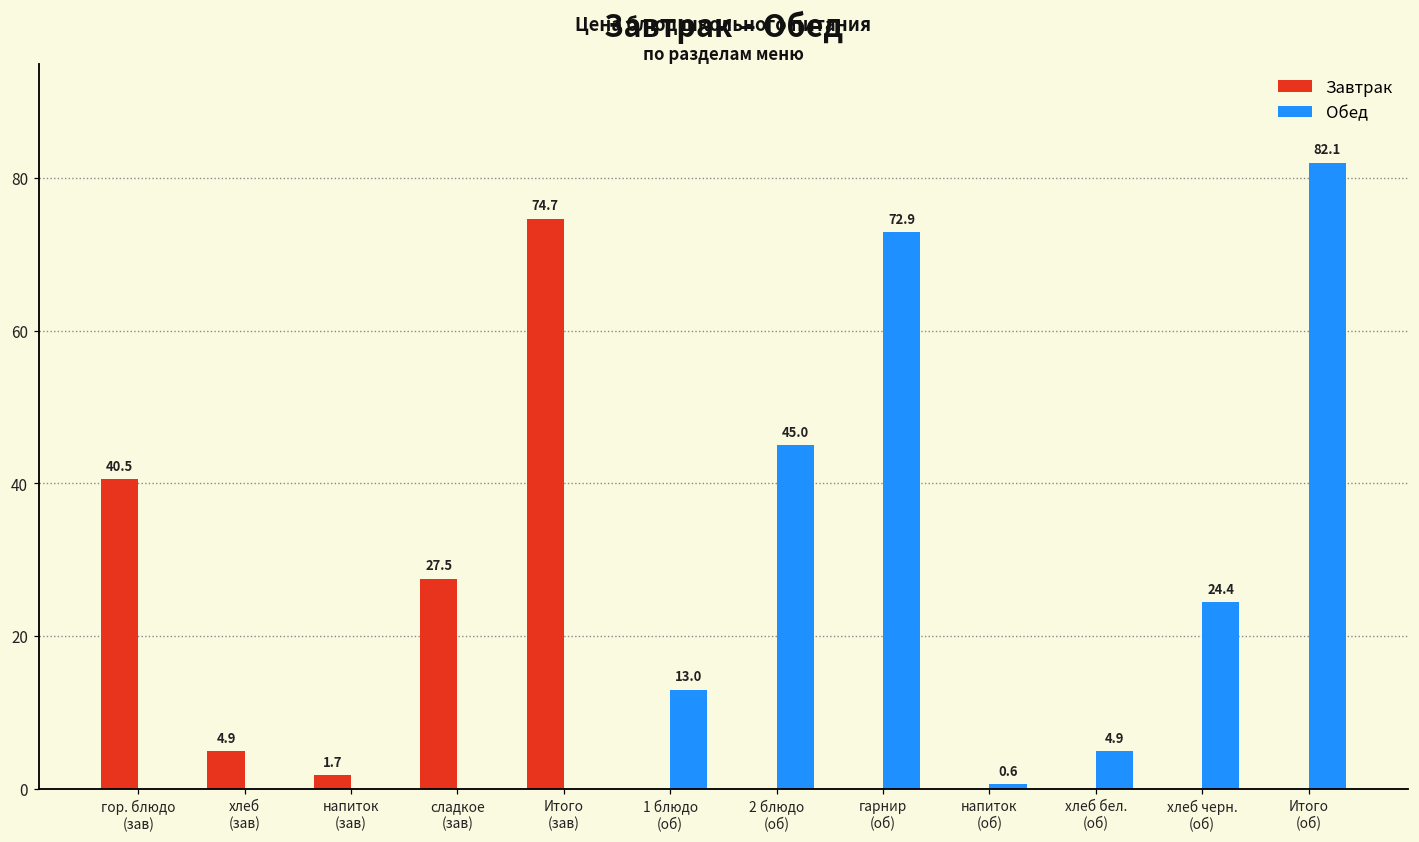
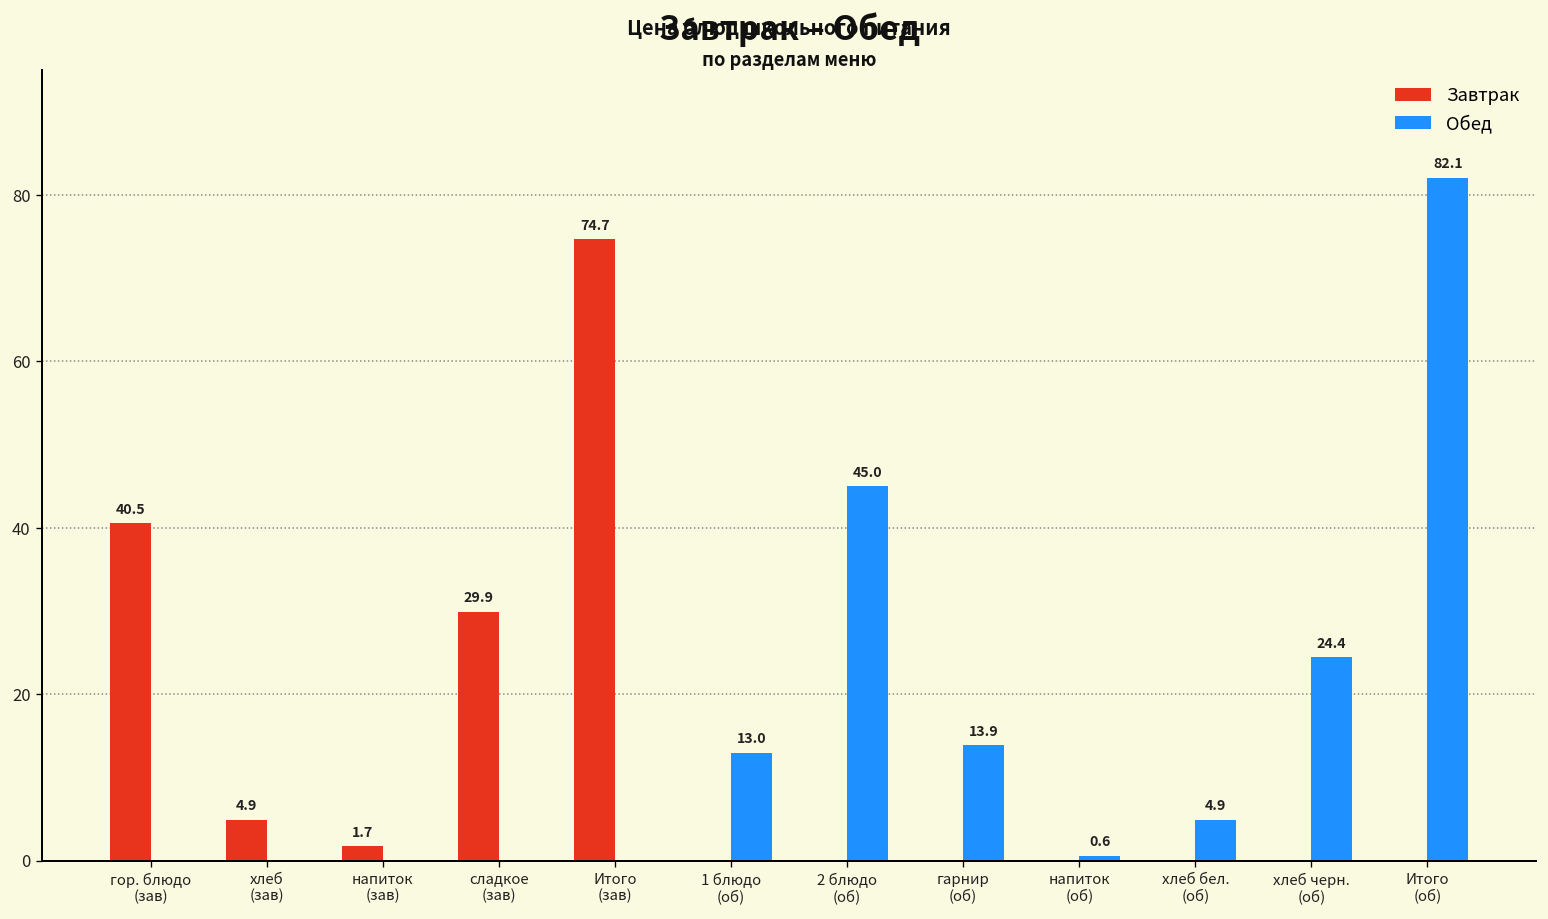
  {
    "Завтрак": {
      "гор. блюдо (зав)": 40.5,
      "хлеб (зав)": 4.9,
      "напиток (зав)": 1.7,
-     "сладкое (зав)": 27.5,
+     "сладкое (зав)": 29.9,
      "Итого (зав)": 74.7
    },
    "Обед": {
      "1 блюдо (об)": 13.0,
      "2 блюдо (об)": 45.0,
-     "гарнир (об)": 72.9,
+     "гарнир (об)": 13.9,
      "напиток (об)": 0.6,
      "хлеб бел. (об)": 4.9,
      "хлеб черн. (об)": 24.4,
      "Итого (об)": 82.1
    }
  }
